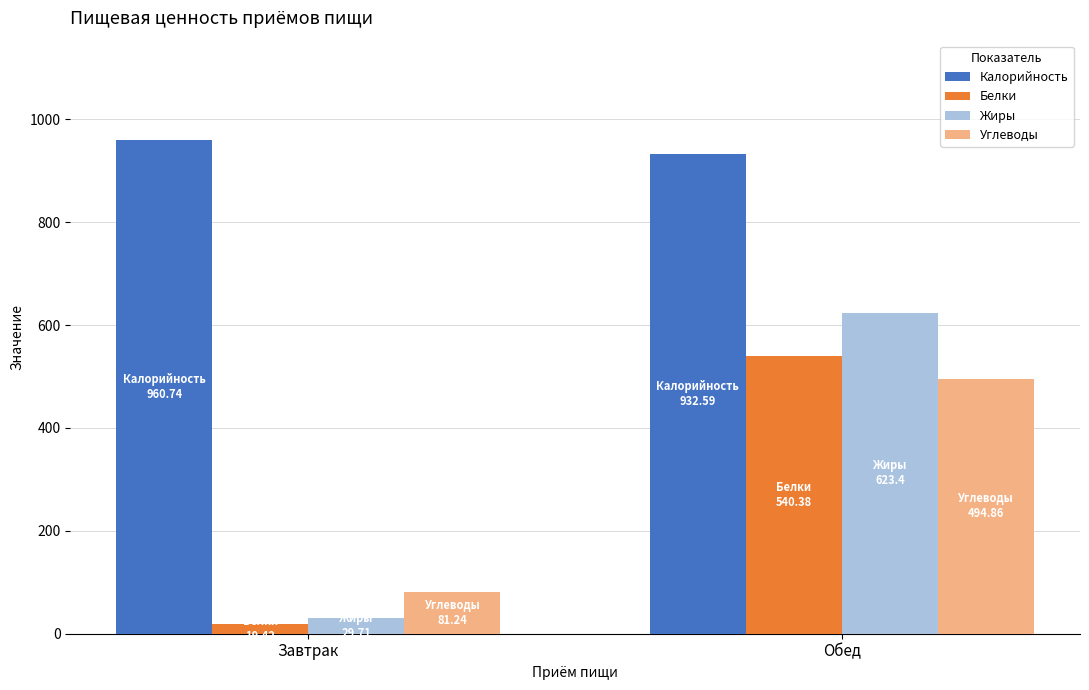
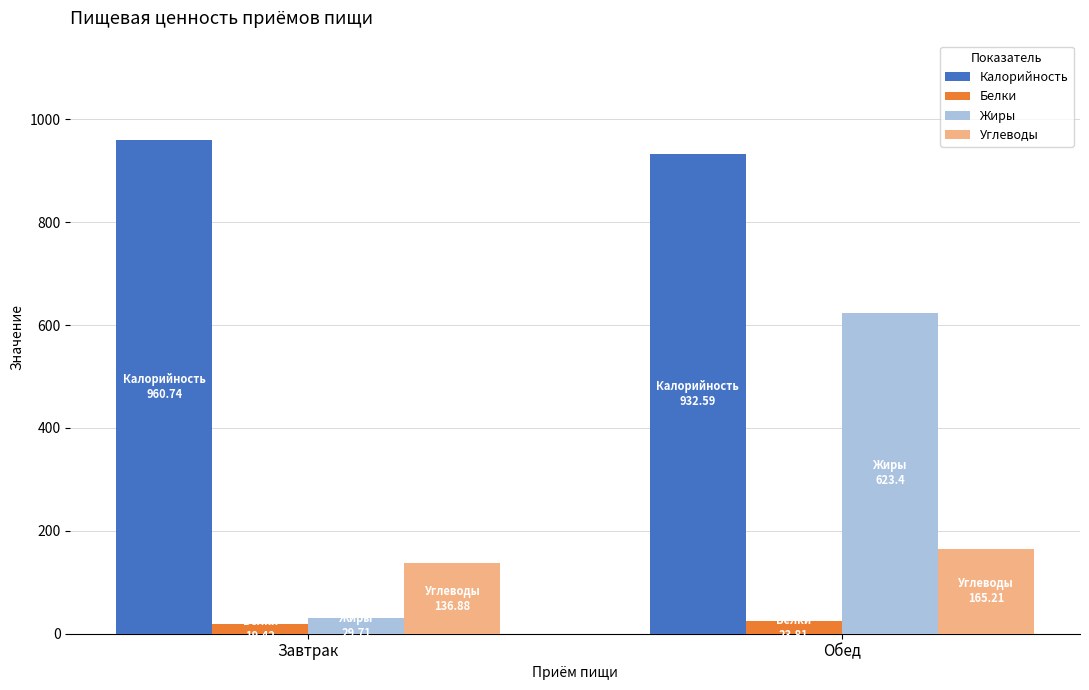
  {
    "Калорийность": {
      "Завтрак": 960.74,
      "Обед": 932.59
    },
    "Белки": {
      "Завтрак": 20,
-     "Обед": 540
+     "Обед": 20
    },
    "Жиры": {
      "Обед": 623.4
    },
    "Углеводы": {
-     "Завтрак": 81.24,
-     "Обед": 494.86
+     "Завтрак": 136.88,
+     "Обед": 165.21
    }
  }
